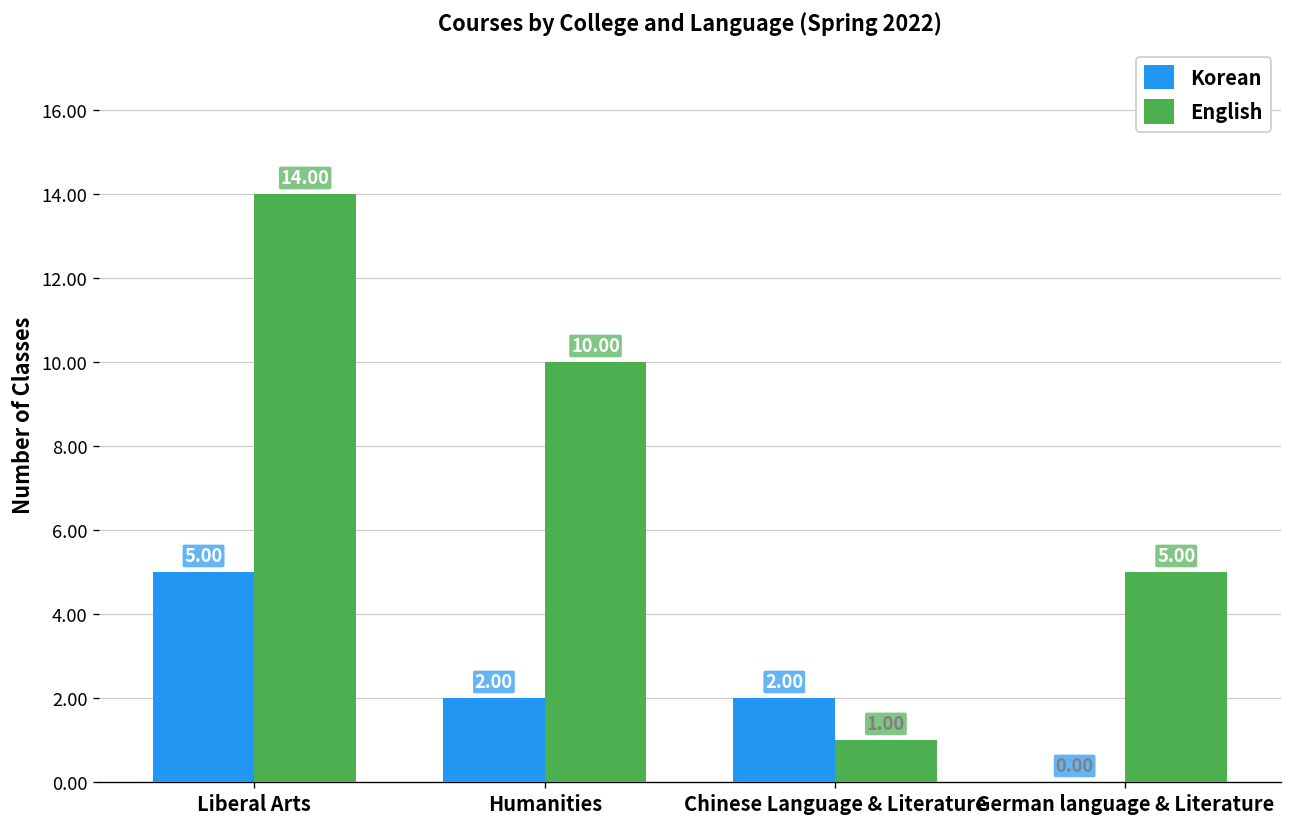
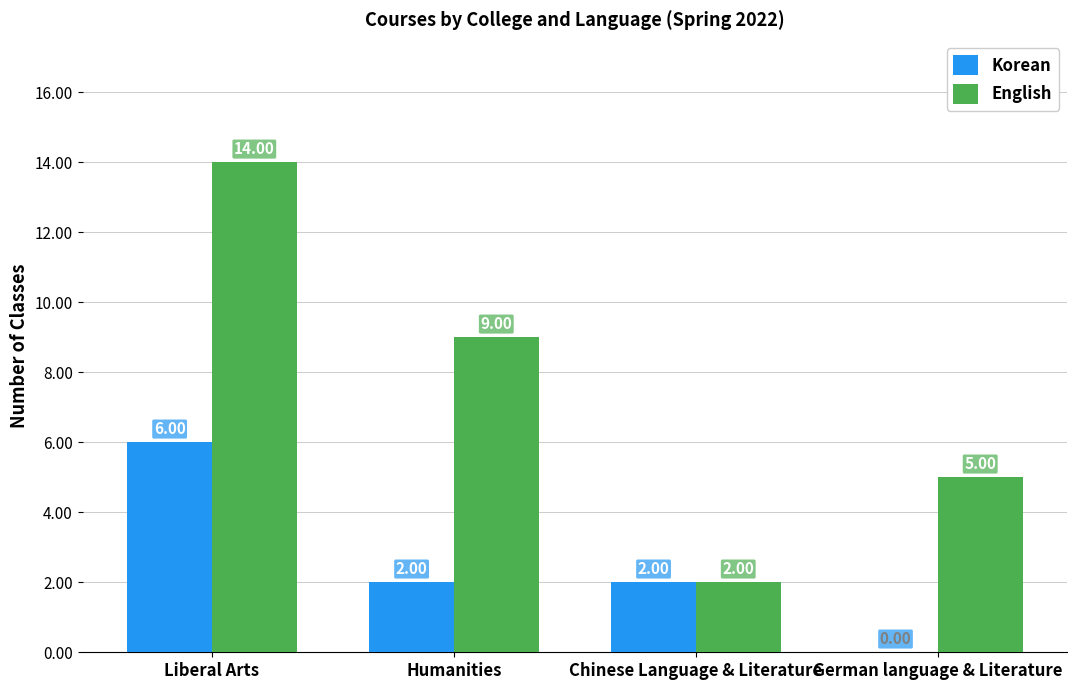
  {
    "Korean": {
-     "Liberal Arts": 5.00
+     "Liberal Arts": 6.00
    },
    "English": {
-     "Humanities": 10.00,
-     "Chinese Language & Literature": 1.00
+     "Humanities": 9.00,
+     "Chinese Language & Literature": 2.00
    }
  }
